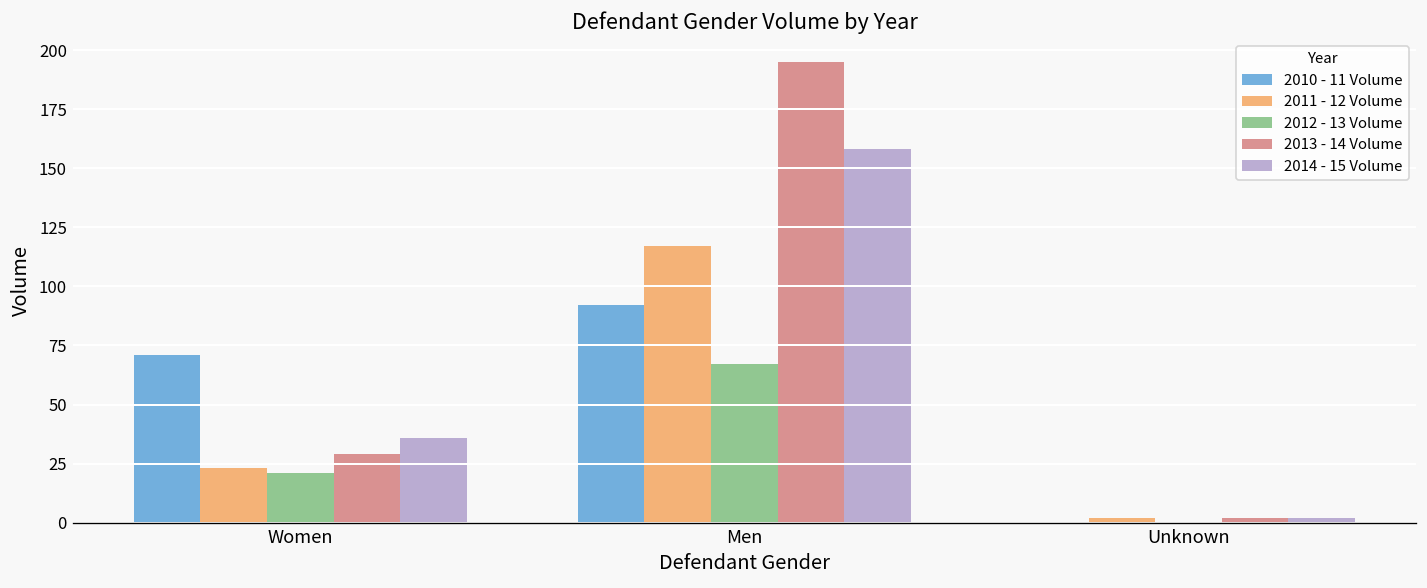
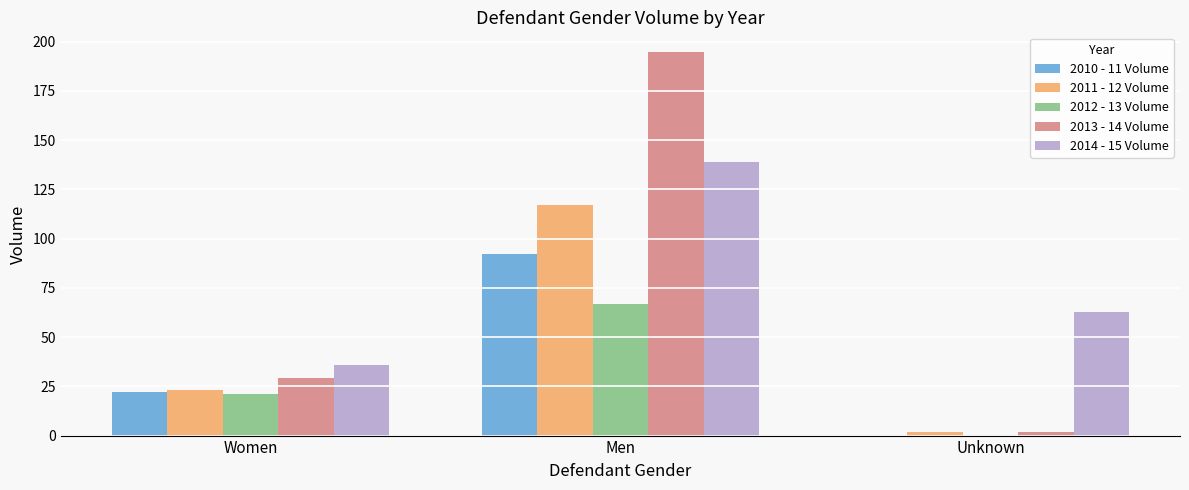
  {
    "2010 - 11 Volume": {
-     "Women": 71,
+     "Women": 22,
      "Men": 92,
      "Unknown": 0
    },
    "2012 - 13 Volume": {
      "Women": 21,
      "Men": 67,
      "Unknown": 0
    },
    "2014 - 15 Volume": {
      "Women": 36,
-     "Men": 158,
-     "Unknown": 2
+     "Men": 139,
+     "Unknown": 63
    }
  }
